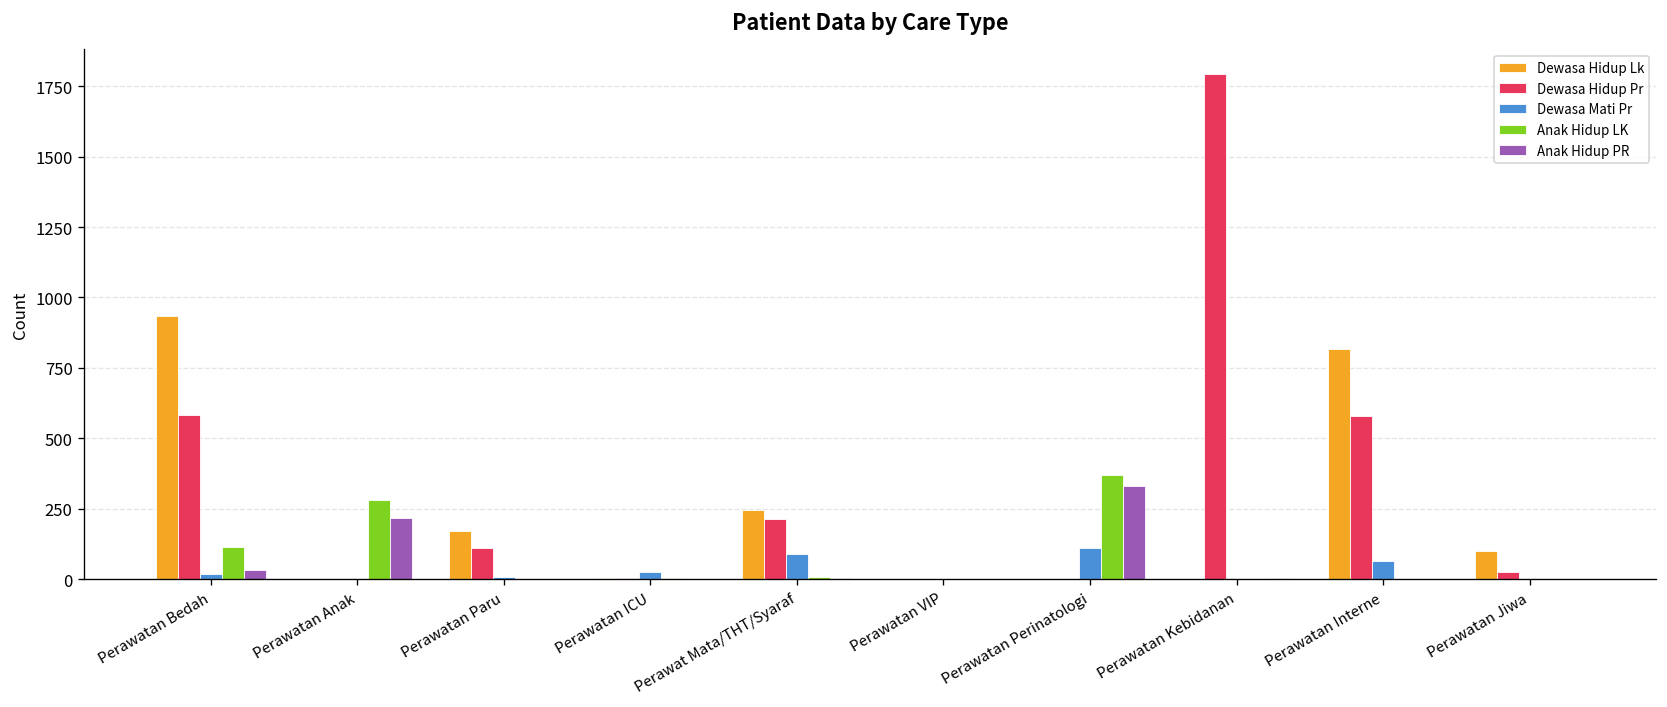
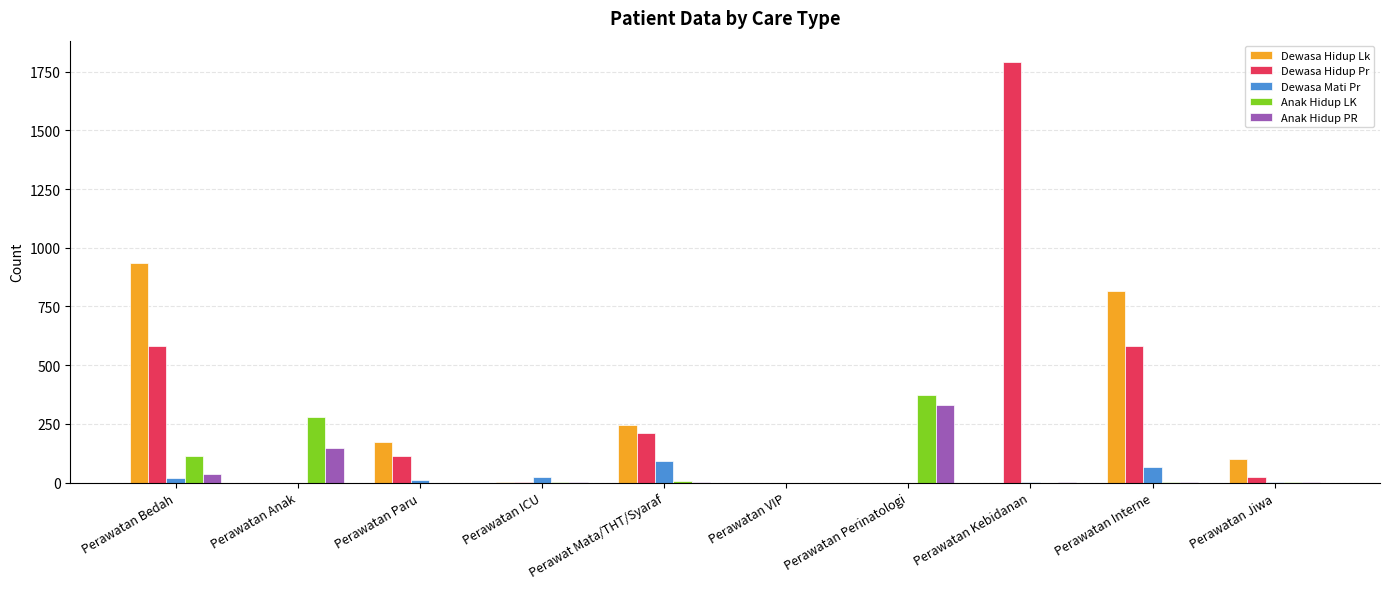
  {
    "Dewasa Hidup Lk": {
      "Perawatan Bedah": 940,
      "Perawatan Anak": 0,
      "Perawatan Paru": 170,
      "Perawat Mata/THT/Syaraf": 250,
      "Perawatan VIP": 0,
      "Perawatan Perinatologi": 0,
      "Perawatan Kebidanan": 0,
      "Perawatan Interne": 820,
      "Perawatan Jiwa": 100
    },
    "Dewasa Hidup Pr": {
      "Perawatan Bedah": 580,
      "Perawatan Anak": 0,
      "Perawatan Paru": 110,
      "Perawat Mata/THT/Syaraf": 210,
      "Perawatan VIP": 0,
      "Perawatan Perinatologi": 0,
      "Perawatan Kebidanan": 1790,
      "Perawatan Interne": 580,
      "Perawatan Jiwa": 30
    },
    "Dewasa Mati Pr": {
      "Perawatan Bedah": 20,
      "Perawatan Anak": 0,
      "Perawatan ICU": 30,
      "Perawat Mata/THT/Syaraf": 90,
      "Perawatan VIP": 0,
-     "Perawatan Perinatologi": 110,
+     "Perawatan Perinatologi": 0,
      "Perawatan Interne": 70
    },
    "Anak Hidup LK": {
      "Perawatan Bedah": 120,
      "Perawatan Anak": 280,
      "Perawatan Paru": 0,
      "Perawatan VIP": 0,
      "Perawatan Perinatologi": 370,
      "Perawatan Kebidanan": 0
    },
    "Anak Hidup PR": {
      "Perawatan Bedah": 40,
-     "Perawatan Anak": 220,
+     "Perawatan Anak": 150,
      "Perawatan Paru": 0,
      "Perawatan VIP": 0,
      "Perawatan Perinatologi": 330
    }
  }
